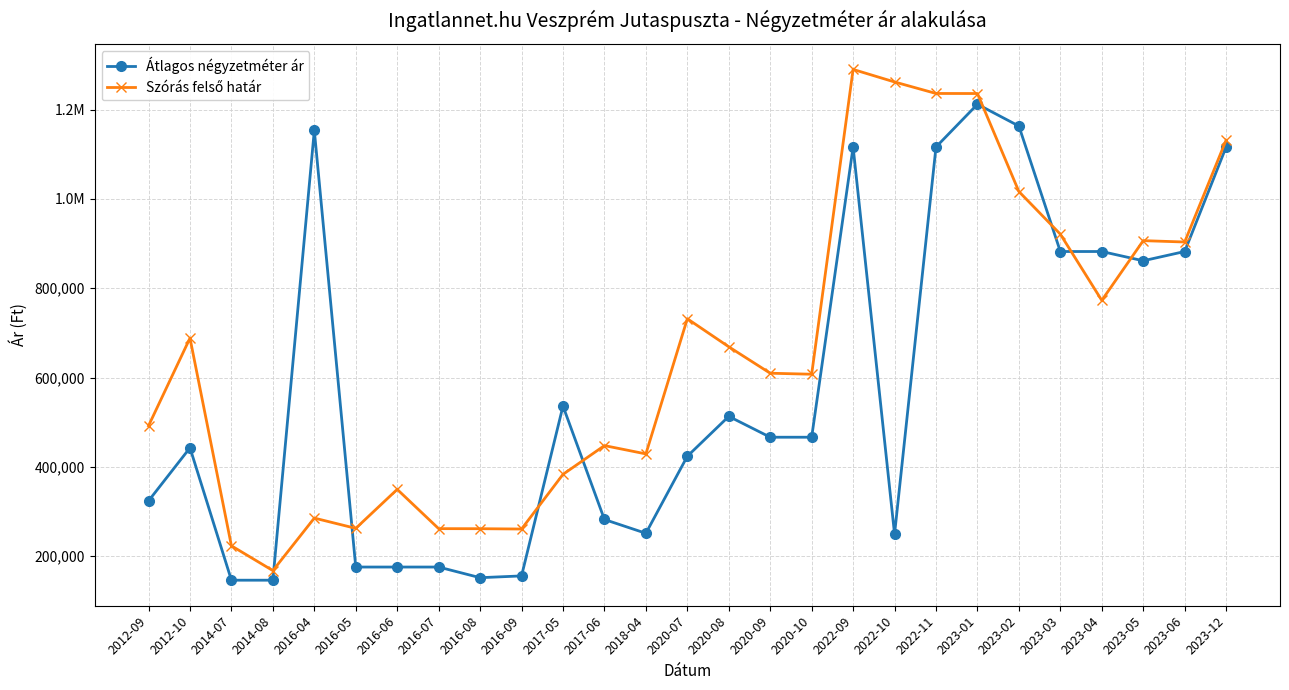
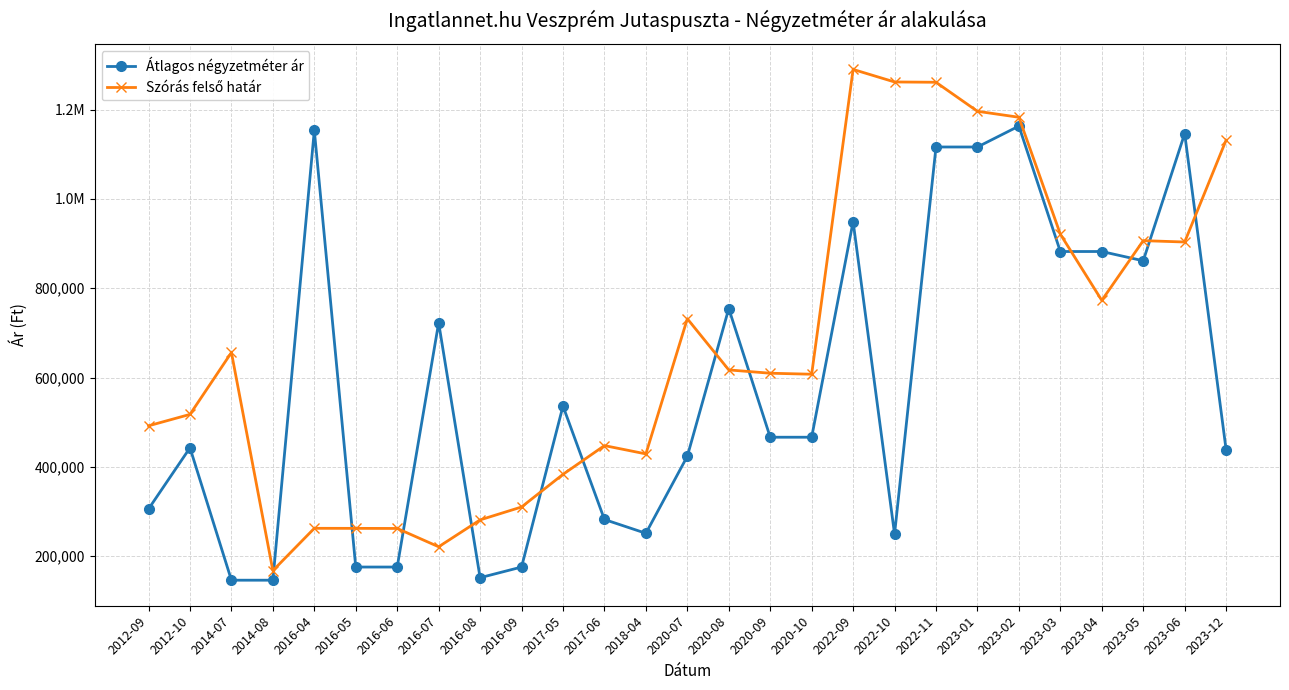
  {
    "Átlagos négyzetméter ár": {
-     "2012-09": "320,000",
+     "2012-09": "310,000",
      "2012-10": "440,000",
      "2014-07": "150,000",
      "2014-08": "150,000",
      "2016-04": "1,150,000",
      "2016-05": "180,000",
      "2016-06": "180,000",
-     "2016-07": "180,000",
+     "2016-07": "720,000",
      "2016-08": "150,000",
-     "2016-09": "160,000",
+     "2016-09": "180,000",
      "2017-05": "540,000",
      "2017-06": "280,000",
      "2018-04": "250,000",
      "2020-07": "420,000",
-     "2020-08": "510,000",
+     "2020-08": "750,000",
      "2020-09": "470,000",
      "2020-10": "470,000",
-     "2022-09": "1,120,000",
+     "2022-09": "950,000",
      "2022-10": "250,000",
      "2022-11": "1,120,000",
-     "2023-01": "1,210,000",
+     "2023-01": "1,120,000",
      "2023-02": "1,160,000",
      "2023-03": "880,000",
      "2023-04": "880,000",
      "2023-05": "860,000",
-     "2023-06": "880,000",
-     "2023-12": "1,120,000"
+     "2023-06": "1,150,000",
+     "2023-12": "440,000"
    },
    "Szórás felső határ": {
      "2012-09": "490,000",
-     "2012-10": "690,000",
-     "2014-07": "220,000",
+     "2012-10": "520,000",
+     "2014-07": "660,000",
      "2014-08": "170,000",
-     "2016-04": "290,000",
+     "2016-04": "260,000",
      "2016-05": "260,000",
-     "2016-06": "350,000",
-     "2016-07": "260,000",
-     "2016-08": "260,000",
-     "2016-09": "260,000",
+     "2016-06": "260,000",
+     "2016-07": "220,000",
+     "2016-08": "280,000",
+     "2016-09": "310,000",
      "2017-05": "380,000",
      "2017-06": "450,000",
      "2018-04": "430,000",
      "2020-07": "730,000",
-     "2020-08": "670,000",
+     "2020-08": "620,000",
      "2020-09": "610,000",
      "2020-10": "610,000",
      "2022-09": "1,290,000",
      "2022-10": "1,260,000",
-     "2022-11": "1,240,000",
-     "2023-01": "1,240,000",
-     "2023-02": "1,020,000",
+     "2022-11": "1,260,000",
+     "2023-01": "1,200,000",
+     "2023-02": "1,180,000",
      "2023-03": "920,000",
      "2023-04": "770,000",
      "2023-05": "910,000",
      "2023-06": "900,000",
      "2023-12": "1,130,000"
    }
  }
